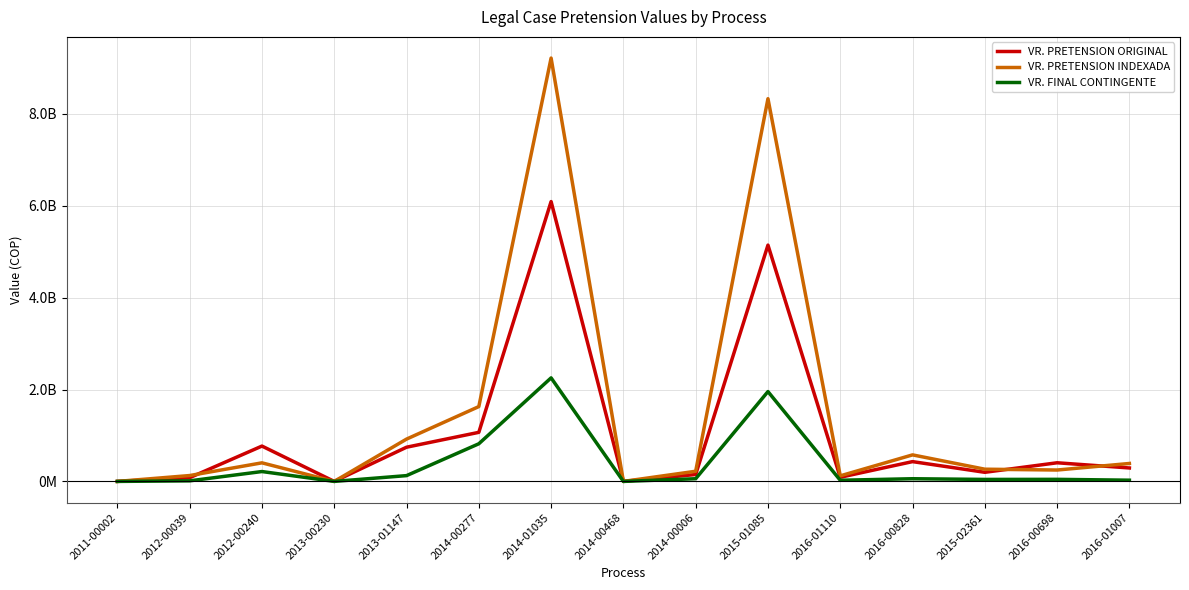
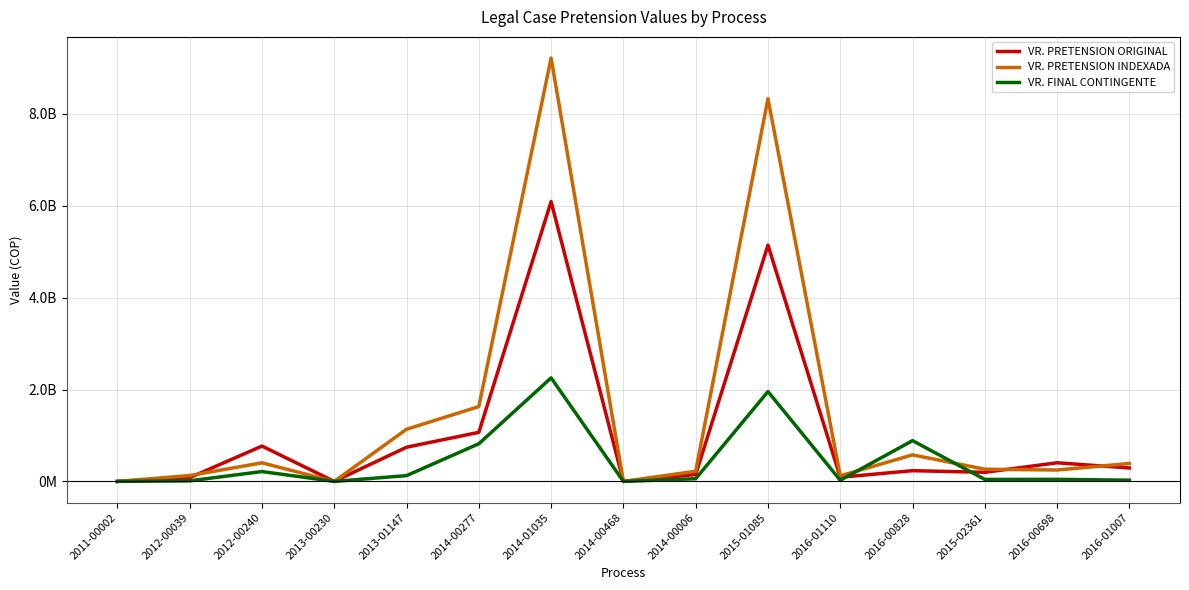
  {
    "VR. PRETENSION ORIGINAL": {
      "2012-00240": 800000000,
      "2013-01147": 700000000,
      "2014-00277": 1100000000,
      "2014-01035": 6100000000,
      "2014-00006": 200000000,
      "2015-01085": 5100000000,
-     "2016-00828": 400000000,
+     "2016-00828": 200000000,
      "2015-02361": 200000000,
      "2016-00698": 400000000,
      "2016-01007": 300000000
    },
    "VR. PRETENSION INDEXADA": {
      "2012-00240": 400000000,
-     "2013-01147": 900000000,
+     "2013-01147": 1100000000,
      "2014-00277": 1600000000,
      "2014-01035": 9200000000,
      "2014-00006": 200000000,
      "2015-01085": 8300000000,
      "2016-00828": 600000000,
      "2015-02361": 300000000,
      "2016-00698": 200000000,
      "2016-01007": 400000000
    },
    "VR. FINAL CONTINGENTE": {
      "2012-00039": 0,
      "2012-00240": 200000000,
      "2013-01147": 100000000,
      "2014-00277": 800000000,
      "2014-01035": 2300000000,
      "2014-00006": 100000000,
      "2015-01085": 2000000000,
      "2016-01110": 0,
-     "2016-00828": 100000000,
+     "2016-00828": 900000000,
      "2015-02361": 0,
      "2016-00698": 0,
      "2016-01007": 0
    }
  }
